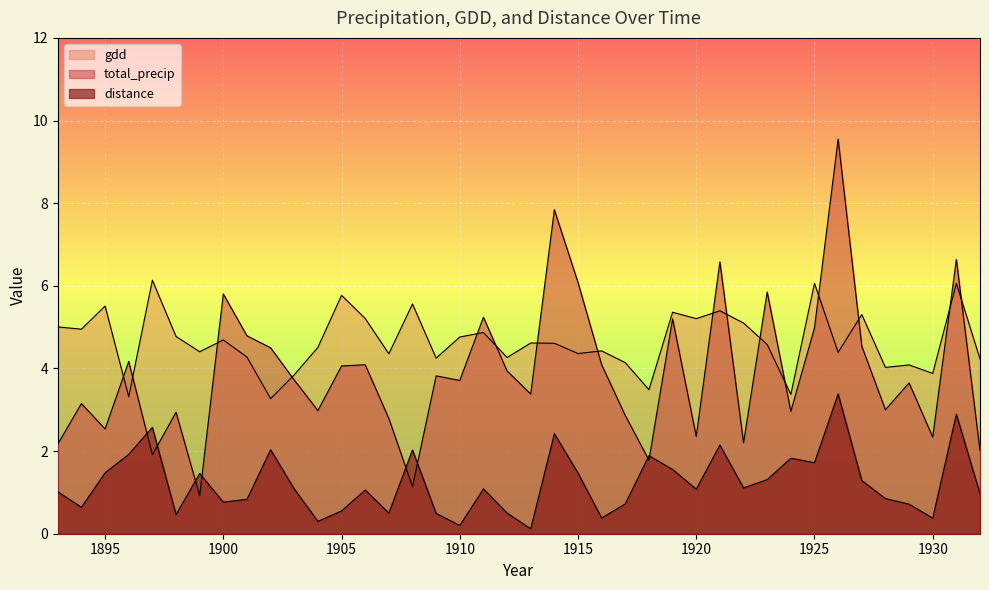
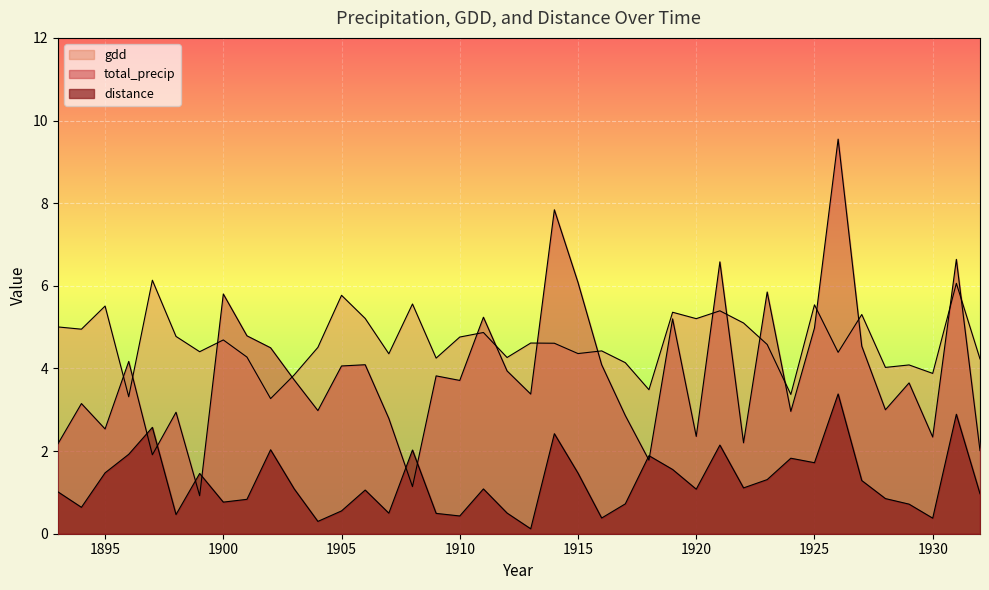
  {
    "gdd": {
      "1895": 5.5,
      "1900": 4.7,
      "1905": 5.8,
      "1910": 4.8,
      "1915": 4.4,
      "1920": 5.2,
-     "1925": 6.1,
+     "1925": 5.5,
      "1930": 3.9
    },
    "total_precip": {
      "1895": 2.5,
      "1900": 5.8,
      "1905": 4.1,
      "1910": 3.7,
      "1915": 6.1,
      "1920": 2.4,
      "1925": 5.0,
      "1930": 2.3
    },
    "distance": {
      "1895": 1.5,
      "1900": 0.8,
      "1905": 0.6,
-     "1910": 0.2,
+     "1910": 0.4,
      "1915": 1.5,
      "1920": 1.1,
      "1925": 1.7,
      "1930": 0.4
    }
  }
